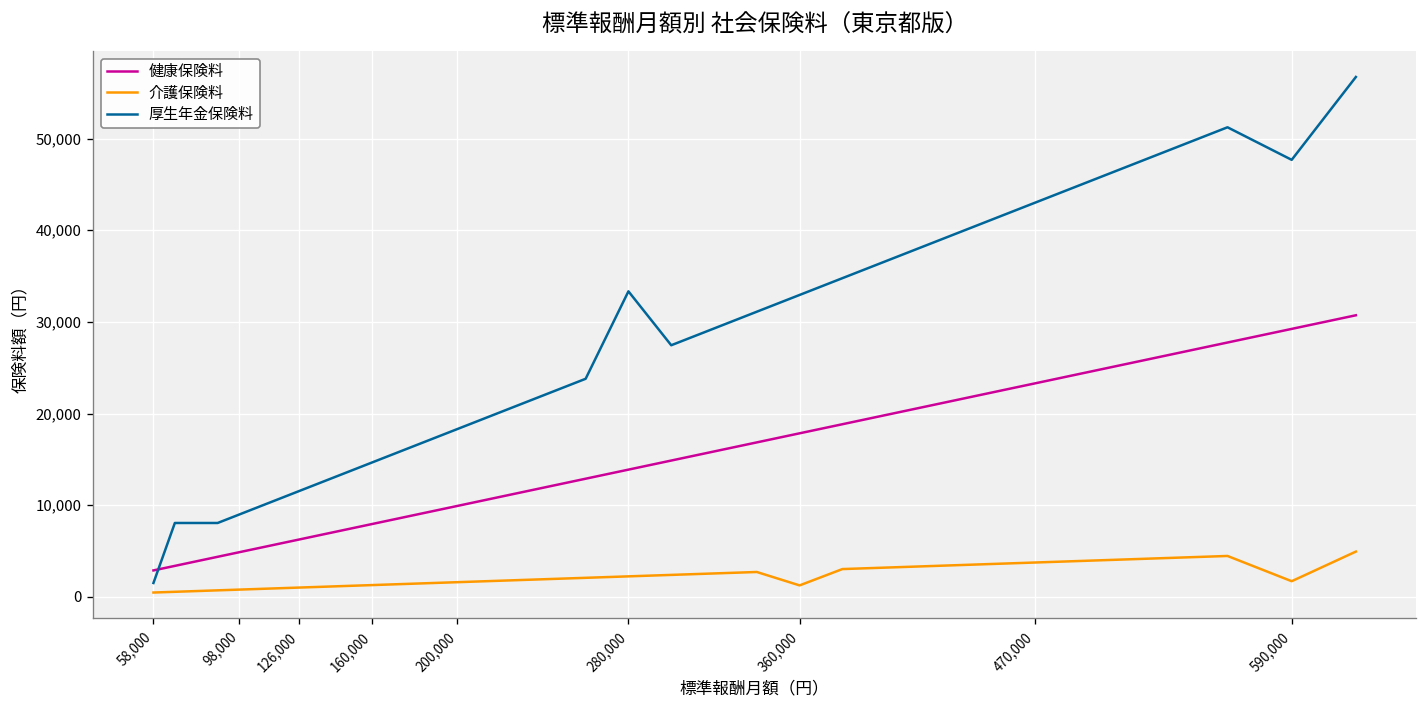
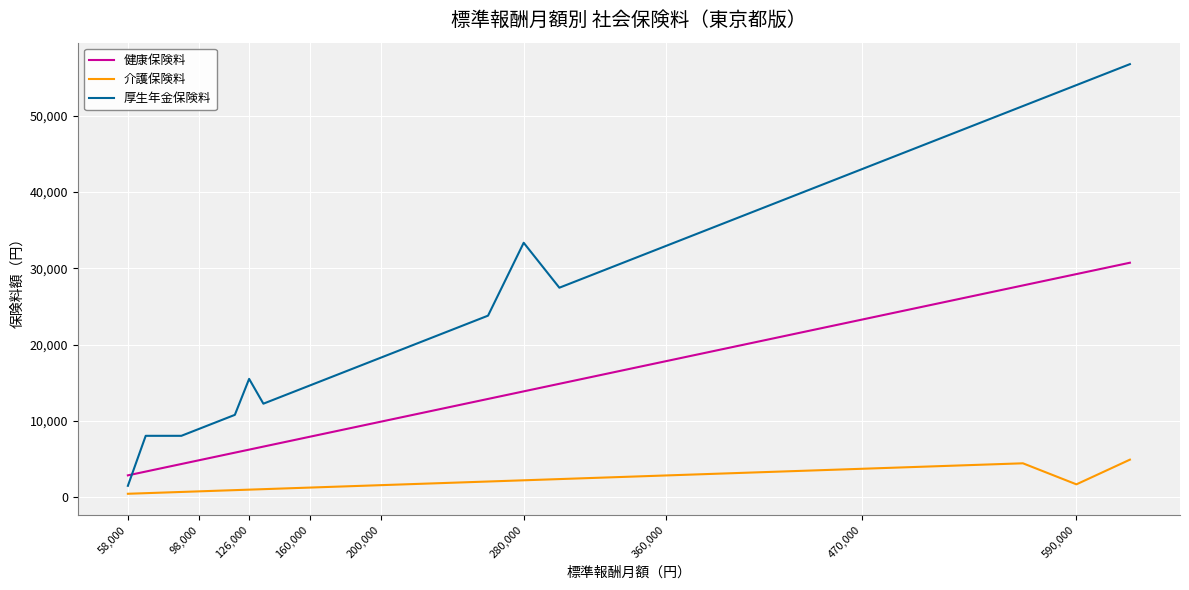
  {
    "健康保険料": {
      "58,000": "3,000",
      "98,000": "5,000",
      "126,000": "6,000",
      "160,000": "8,000",
      "200,000": "10,000",
      "280,000": "14,000",
      "360,000": "18,000",
      "470,000": "23,000",
      "590,000": "29,000"
    },
    "介護保険料": {
      "58,000": "0",
      "98,000": "1,000",
      "126,000": "1,000",
      "160,000": "1,000",
      "200,000": "2,000",
      "280,000": "2,000",
-     "360,000": "1,000",
+     "360,000": "3,000",
      "470,000": "4,000",
      "590,000": "2,000"
    },
    "厚生年金保険料": {
      "58,000": "2,000",
      "98,000": "9,000",
-     "126,000": "12,000",
+     "126,000": "16,000",
      "160,000": "15,000",
      "200,000": "18,000",
      "280,000": "33,000",
      "360,000": "33,000",
      "470,000": "43,000",
-     "590,000": "48,000"
+     "590,000": "54,000"
    }
  }
